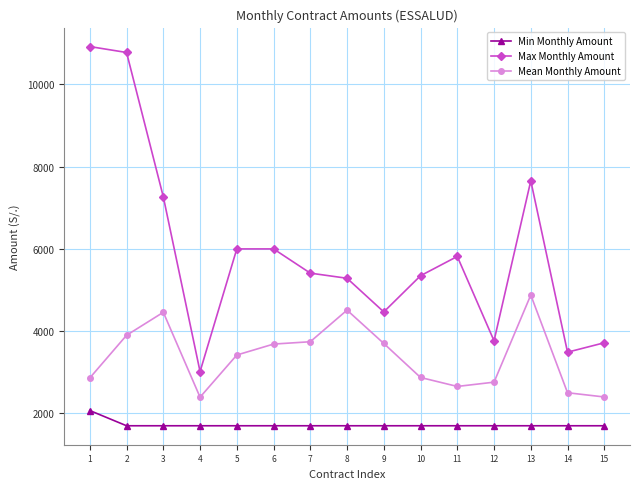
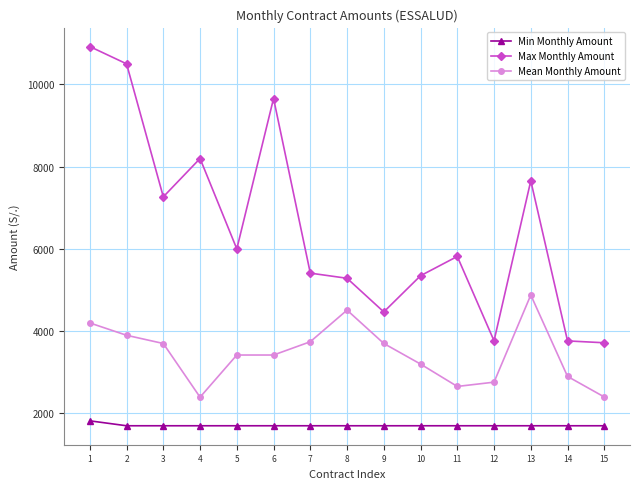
  {
    "Min Monthly Amount": {
-     "1": 2100,
+     "1": 1800,
      "2": 1700,
      "3": 1700,
      "4": 1700,
      "5": 1700,
      "6": 1700,
      "7": 1700,
      "8": 1700,
      "9": 1700,
      "10": 1700,
      "11": 1700,
      "12": 1700,
      "13": 1700,
      "14": 1700,
      "15": 1700
    },
    "Max Monthly Amount": {
      "1": 10900,
-     "2": 10800,
+     "2": 10500,
      "3": 7300,
-     "4": 3000,
+     "4": 8200,
      "5": 6000,
-     "6": 6000,
+     "6": 9700,
      "7": 5400,
      "8": 5300,
      "9": 4500,
      "10": 5300,
      "11": 5800,
      "12": 3800,
      "13": 7700,
-     "14": 3500,
+     "14": 3800,
      "15": 3700
    },
    "Mean Monthly Amount": {
-     "1": 2900,
+     "1": 4200,
      "2": 3900,
-     "3": 4500,
+     "3": 3700,
      "4": 2400,
      "5": 3400,
-     "6": 3700,
+     "6": 3400,
      "7": 3700,
      "8": 4500,
      "9": 3700,
-     "10": 2900,
+     "10": 3200,
      "11": 2700,
      "12": 2800,
      "13": 4900,
-     "14": 2500,
+     "14": 2900,
      "15": 2400
    }
  }
